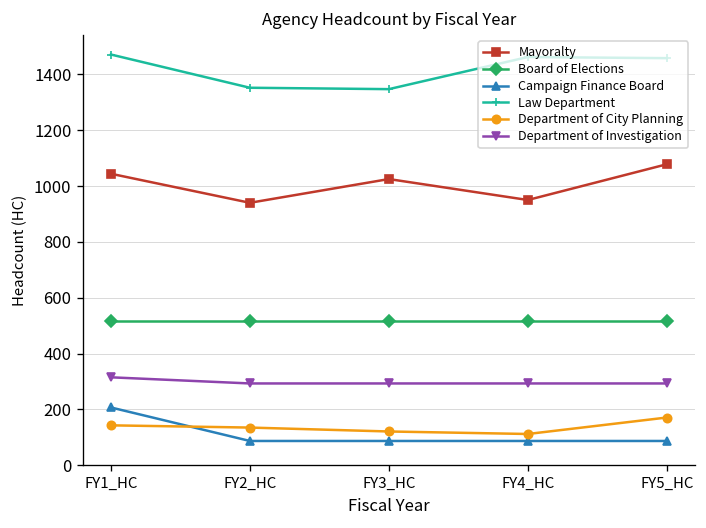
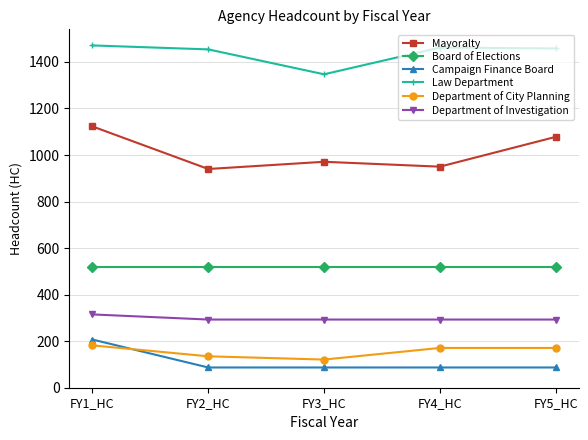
  {
    "Mayoralty": {
-     "FY1_HC": 1040,
+     "FY1_HC": 1120,
      "FY2_HC": 940,
-     "FY3_HC": 1030,
+     "FY3_HC": 970,
      "FY4_HC": 950,
      "FY5_HC": 1080
    },
    "Board of Elections": {
      "FY1_HC": 520,
      "FY2_HC": 520,
      "FY3_HC": 520,
      "FY4_HC": 520,
      "FY5_HC": 520
    },
    "Campaign Finance Board": {
      "FY1_HC": 210,
      "FY2_HC": 90,
      "FY3_HC": 90,
      "FY4_HC": 90,
      "FY5_HC": 90
    },
    "Law Department": {
      "FY1_HC": 1470,
-     "FY2_HC": 1350,
+     "FY2_HC": 1450,
      "FY3_HC": 1350
    },
    "Department of City Planning": {
-     "FY1_HC": 140,
+     "FY1_HC": 180,
      "FY2_HC": 140,
      "FY3_HC": 120,
-     "FY4_HC": 110,
+     "FY4_HC": 170,
      "FY5_HC": 170
    },
    "Department of Investigation": {
      "FY1_HC": 320,
      "FY2_HC": 290,
      "FY3_HC": 290,
      "FY4_HC": 290,
      "FY5_HC": 290
    }
  }
